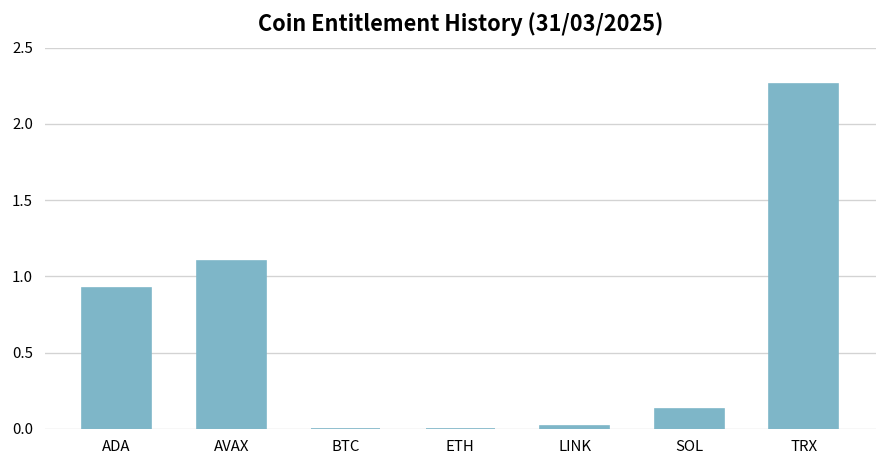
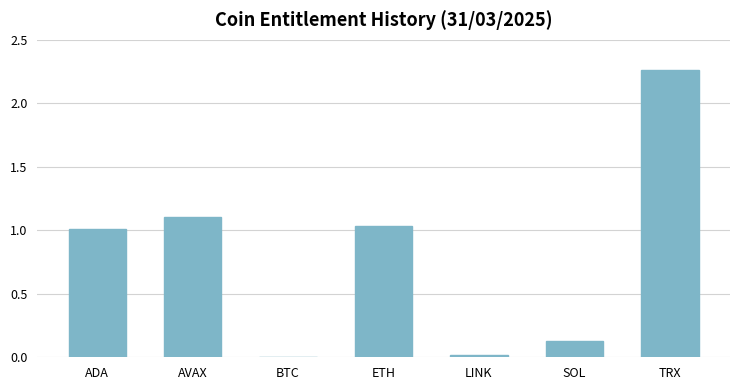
  {
-   "ADA": 0.93,
+   "ADA": 1.01,
    "AVAX": 1.10,
-   "ETH": 0.00,
+   "ETH": 1.03,
    "SOL": 0.13,
    "TRX": 2.26
  }
